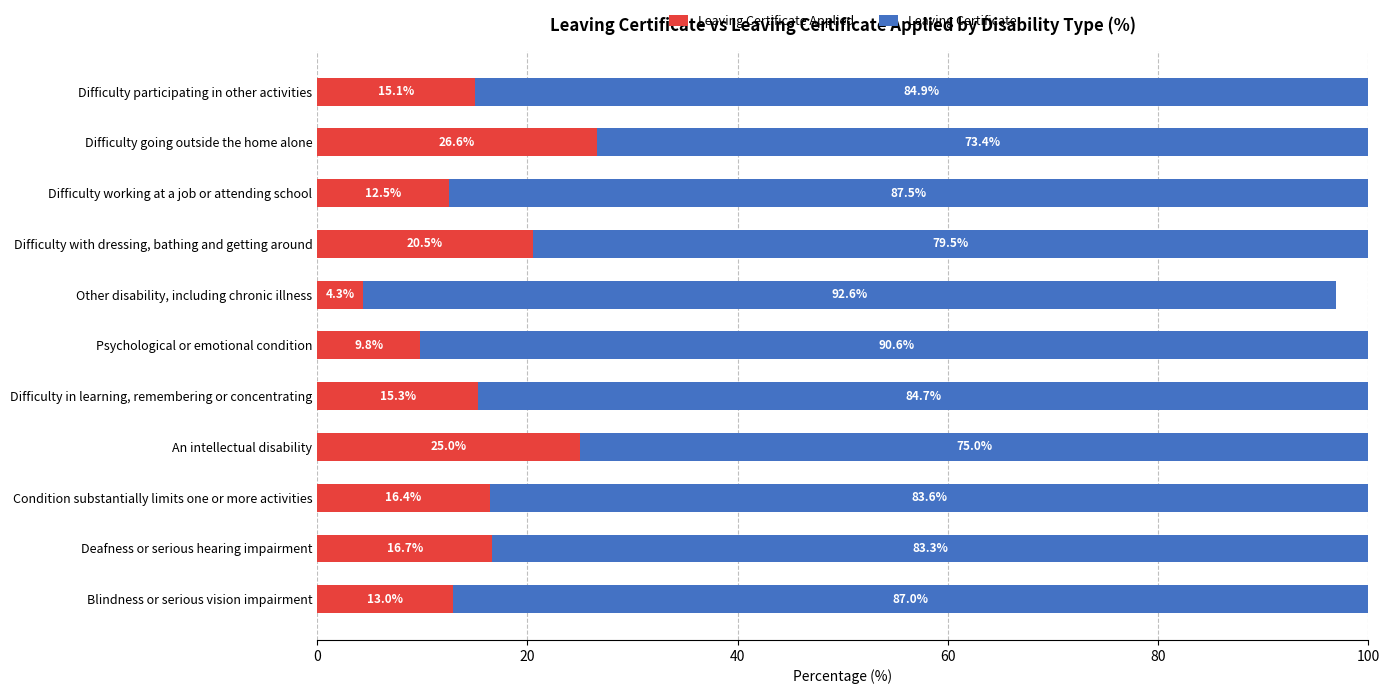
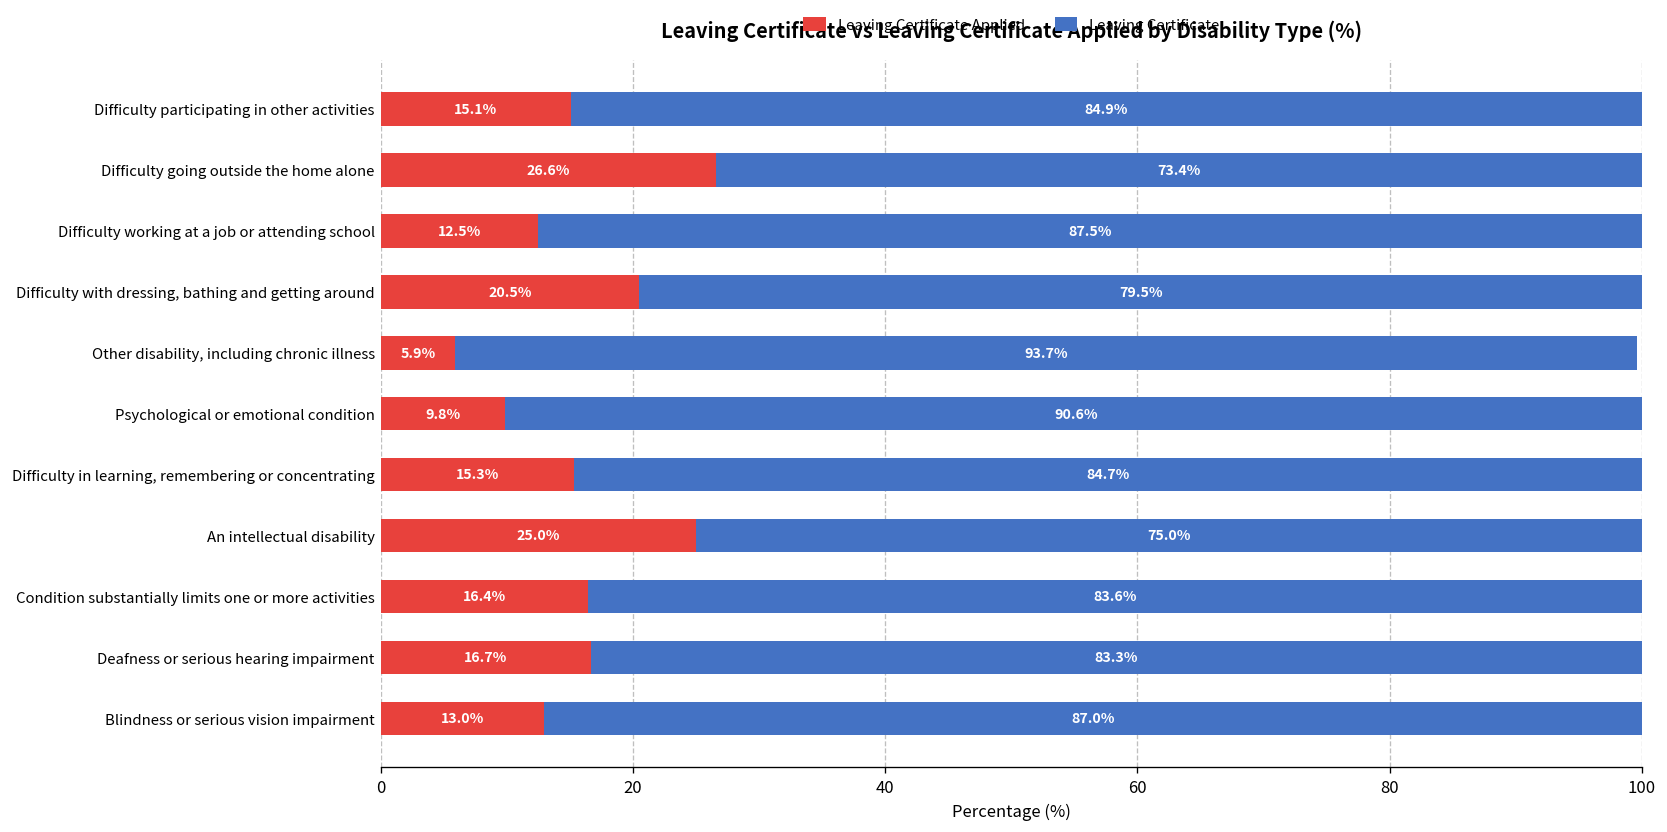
  {
    "Leaving Certificate Applied": {
      "Difficulty participating in other activities": "15.1%",
      "Difficulty going outside the home alone": "26.6%",
      "Difficulty working at a job or attending school": "12.5%",
      "Difficulty with dressing, bathing and getting around": "20.5%",
-     "Other disability, including chronic illness": "4.3%",
+     "Other disability, including chronic illness": "5.9%",
      "Psychological or emotional condition": "9.8%",
      "Difficulty in learning, remembering or concentrating": "15.3%",
      "An intellectual disability": "25.0%",
      "Condition substantially limits one or more activities": "16.4%",
      "Deafness or serious hearing impairment": "16.7%",
      "Blindness or serious vision impairment": "13.0%"
    },
    "Leaving Certificate": {
      "Difficulty participating in other activities": "84.9%",
      "Difficulty going outside the home alone": "73.4%",
      "Difficulty working at a job or attending school": "87.5%",
      "Difficulty with dressing, bathing and getting around": "79.5%",
-     "Other disability, including chronic illness": "92.6%",
+     "Other disability, including chronic illness": "93.7%",
      "Difficulty in learning, remembering or concentrating": "84.7%",
      "An intellectual disability": "75.0%",
      "Condition substantially limits one or more activities": "83.6%",
      "Deafness or serious hearing impairment": "83.3%",
      "Blindness or serious vision impairment": "87.0%"
    }
  }
